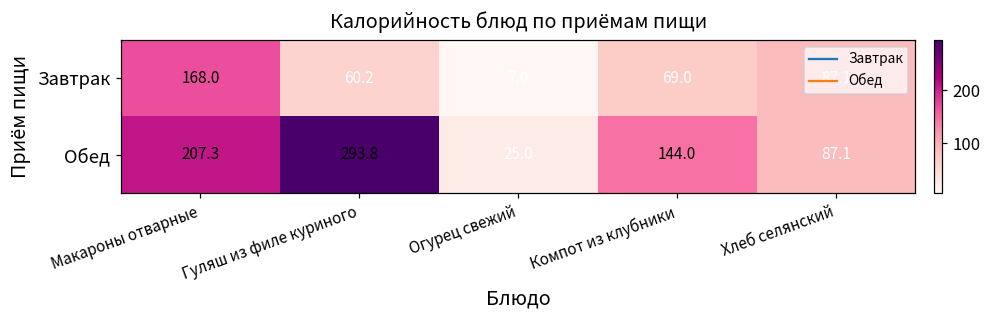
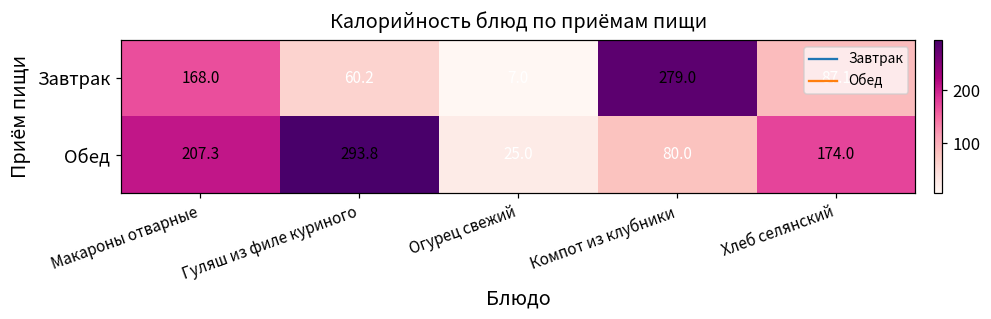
  {
    "Завтрак": {
      "Макароны отварные": 168.0,
      "Гуляш из филе куриного": 60.2,
-     "Компот из клубники": 69.0
+     "Компот из клубники": 279.0
    },
    "Обед": {
      "Макароны отварные": 207.3,
      "Гуляш из филе куриного": 293.8,
-     "Компот из клубники": 144.0,
-     "Хлеб селянский": 87.1
+     "Компот из клубники": 80.0,
+     "Хлеб селянский": 174.0
    }
  }
